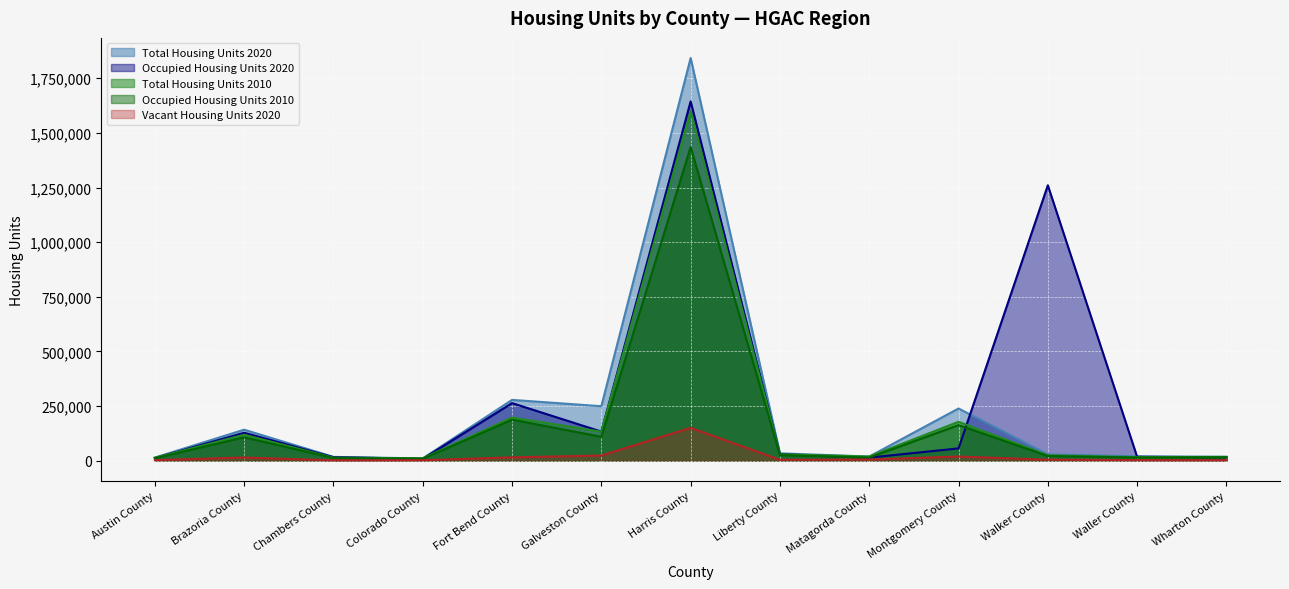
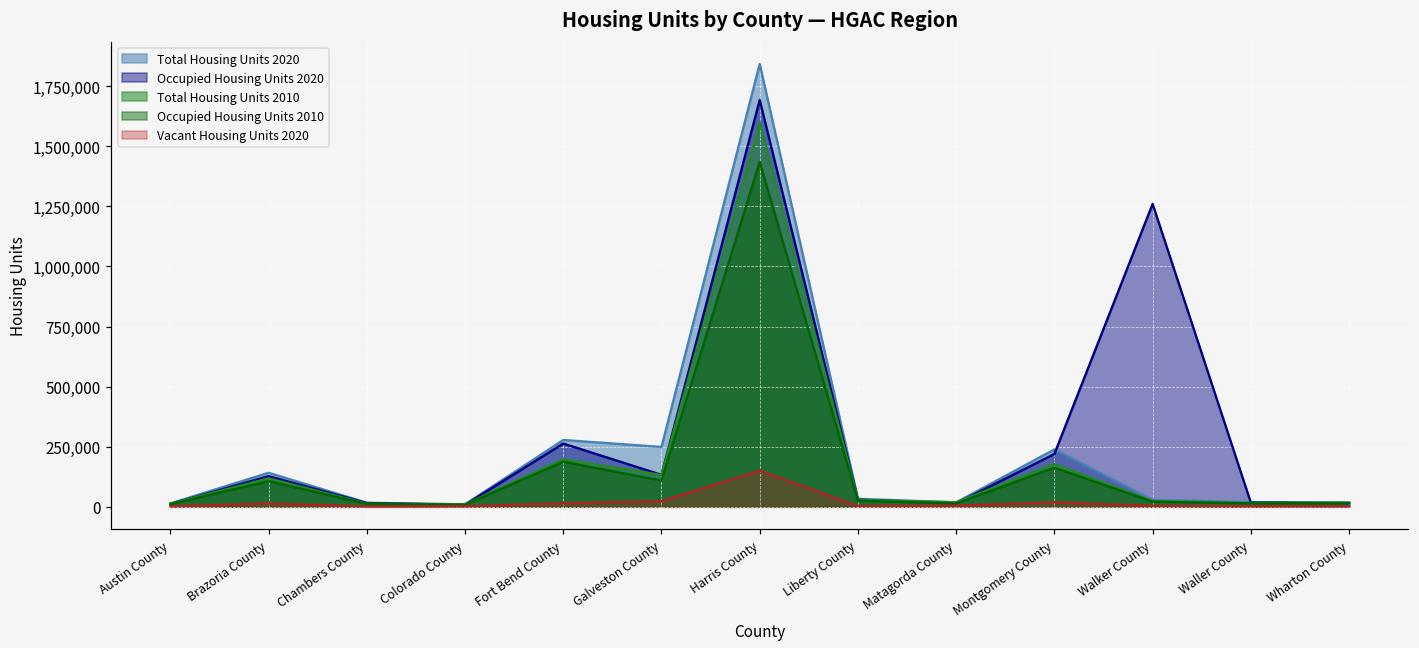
  {
    "Total Housing Units 2020": {
      "Brazoria County": "140,000",
      "Fort Bend County": "280,000",
      "Galveston County": "250,000",
      "Harris County": "1,840,000",
      "Montgomery County": "240,000"
    },
    "Occupied Housing Units 2020": {
      "Fort Bend County": "260,000",
-     "Harris County": "1,640,000",
-     "Montgomery County": "60,000",
+     "Harris County": "1,690,000",
+     "Montgomery County": "220,000",
      "Walker County": "1,260,000"
    },
    "Vacant Housing Units 2020": {
      "Brazoria County": "10,000",
      "Fort Bend County": "10,000",
      "Galveston County": "20,000",
      "Harris County": "150,000",
      "Liberty County": "0",
      "Montgomery County": "20,000",
      "Walker County": "0",
      "Waller County": "0",
      "Wharton County": "0"
    }
  }
